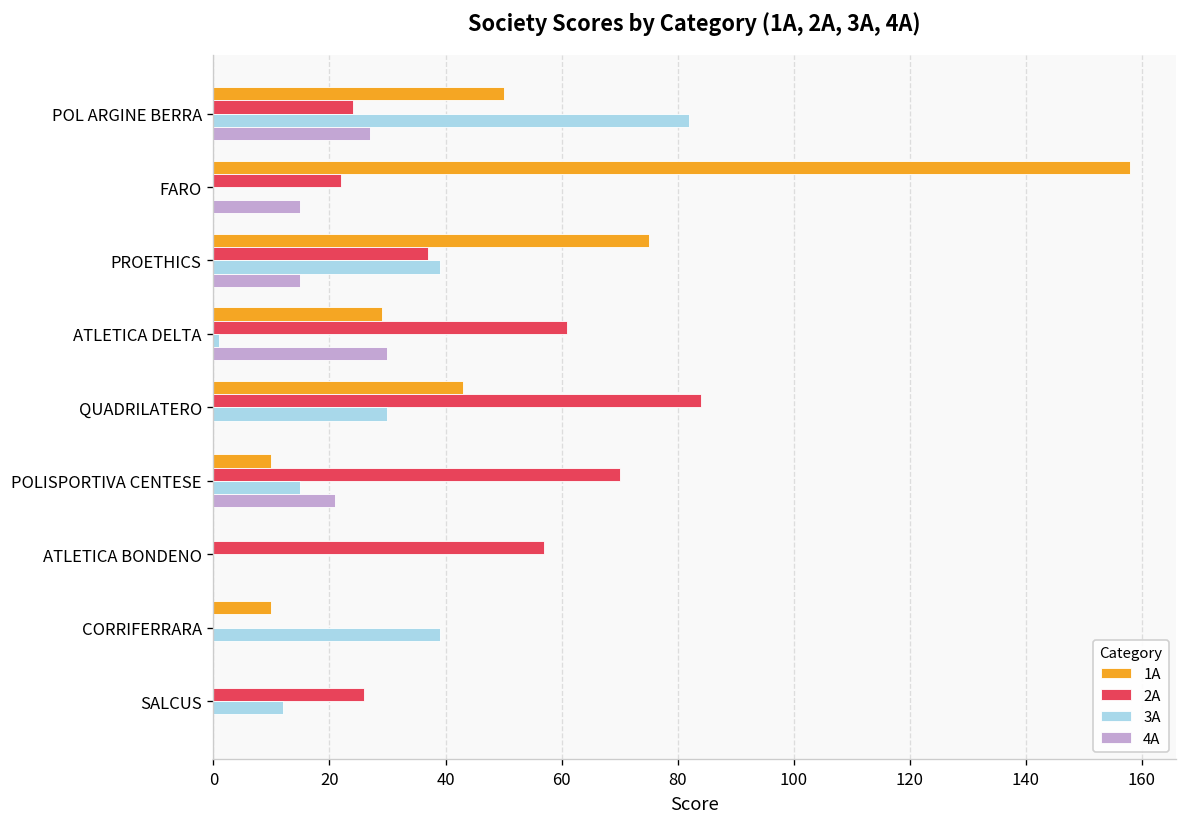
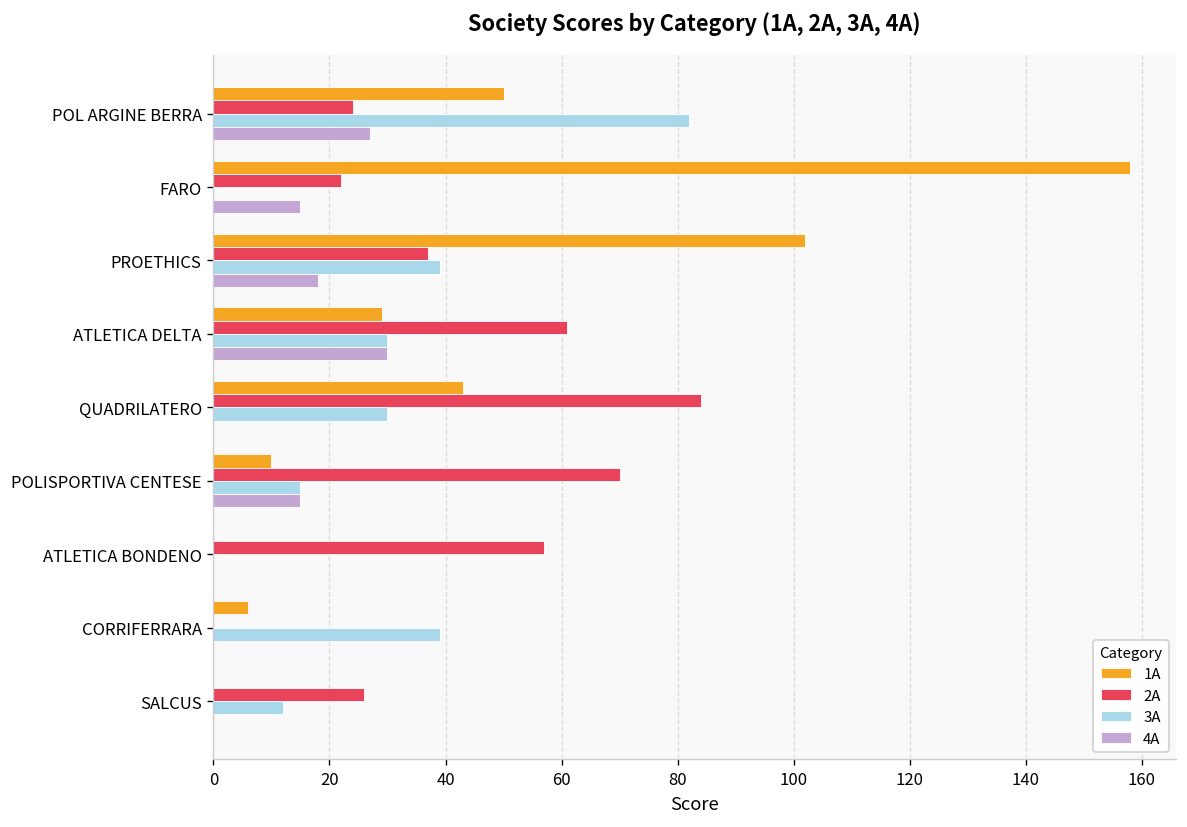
  {
    "1A": {
      "POL ARGINE BERRA": 50,
      "FARO": 158,
-     "PROETHICS": 75,
+     "PROETHICS": 102,
      "ATLETICA DELTA": 29,
      "QUADRILATERO": 43,
      "POLISPORTIVA CENTESE": 10,
      "ATLETICA BONDENO": 0,
-     "CORRIFERRARA": 10,
+     "CORRIFERRARA": 6,
      "SALCUS": 0
    },
    "2A": {
      "POL ARGINE BERRA": 24,
      "FARO": 22,
      "PROETHICS": 37,
      "ATLETICA DELTA": 61,
      "QUADRILATERO": 84,
      "POLISPORTIVA CENTESE": 70,
      "ATLETICA BONDENO": 57,
      "CORRIFERRARA": 0,
      "SALCUS": 26
    },
    "3A": {
      "POL ARGINE BERRA": 82,
      "FARO": 0,
      "PROETHICS": 39,
-     "ATLETICA DELTA": 1,
+     "ATLETICA DELTA": 30,
      "QUADRILATERO": 30,
      "POLISPORTIVA CENTESE": 15,
      "ATLETICA BONDENO": 0,
      "CORRIFERRARA": 39,
      "SALCUS": 12
    },
    "4A": {
      "POL ARGINE BERRA": 27,
      "FARO": 15,
-     "PROETHICS": 15,
+     "PROETHICS": 18,
      "ATLETICA DELTA": 30,
      "QUADRILATERO": 0,
-     "POLISPORTIVA CENTESE": 21,
+     "POLISPORTIVA CENTESE": 15,
      "ATLETICA BONDENO": 0,
      "CORRIFERRARA": 0,
      "SALCUS": 0
    }
  }
